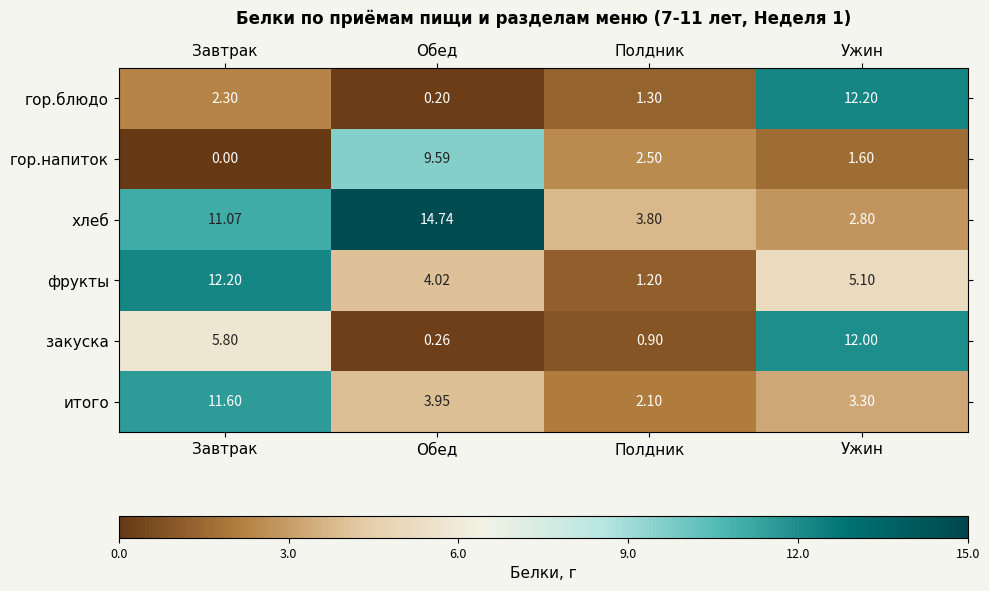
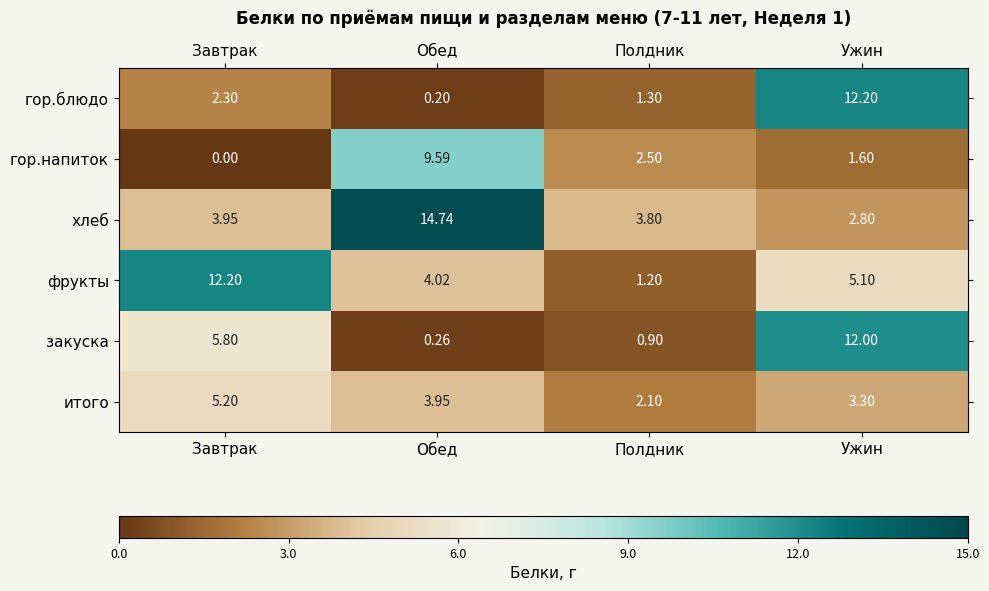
  {
    "гор.блюдо": {
      "Завтрак": 2.30,
      "Обед": 0.20,
      "Полдник": 1.30,
      "Ужин": 12.20
    },
    "гор.напиток": {
      "Завтрак": 0.00,
      "Обед": 9.59,
      "Полдник": 2.50,
      "Ужин": 1.60
    },
    "хлеб": {
-     "Завтрак": 11.07,
+     "Завтрак": 3.95,
      "Обед": 14.74,
      "Полдник": 3.80,
      "Ужин": 2.80
    },
    "фрукты": {
      "Завтрак": 12.20,
      "Обед": 4.02,
      "Полдник": 1.20,
      "Ужин": 5.10
    },
    "закуска": {
      "Завтрак": 5.80,
      "Обед": 0.26,
      "Полдник": 0.90,
      "Ужин": 12.00
    },
    "итого": {
-     "Завтрак": 11.60,
+     "Завтрак": 5.20,
      "Обед": 3.95,
      "Полдник": 2.10,
      "Ужин": 3.30
    }
  }
